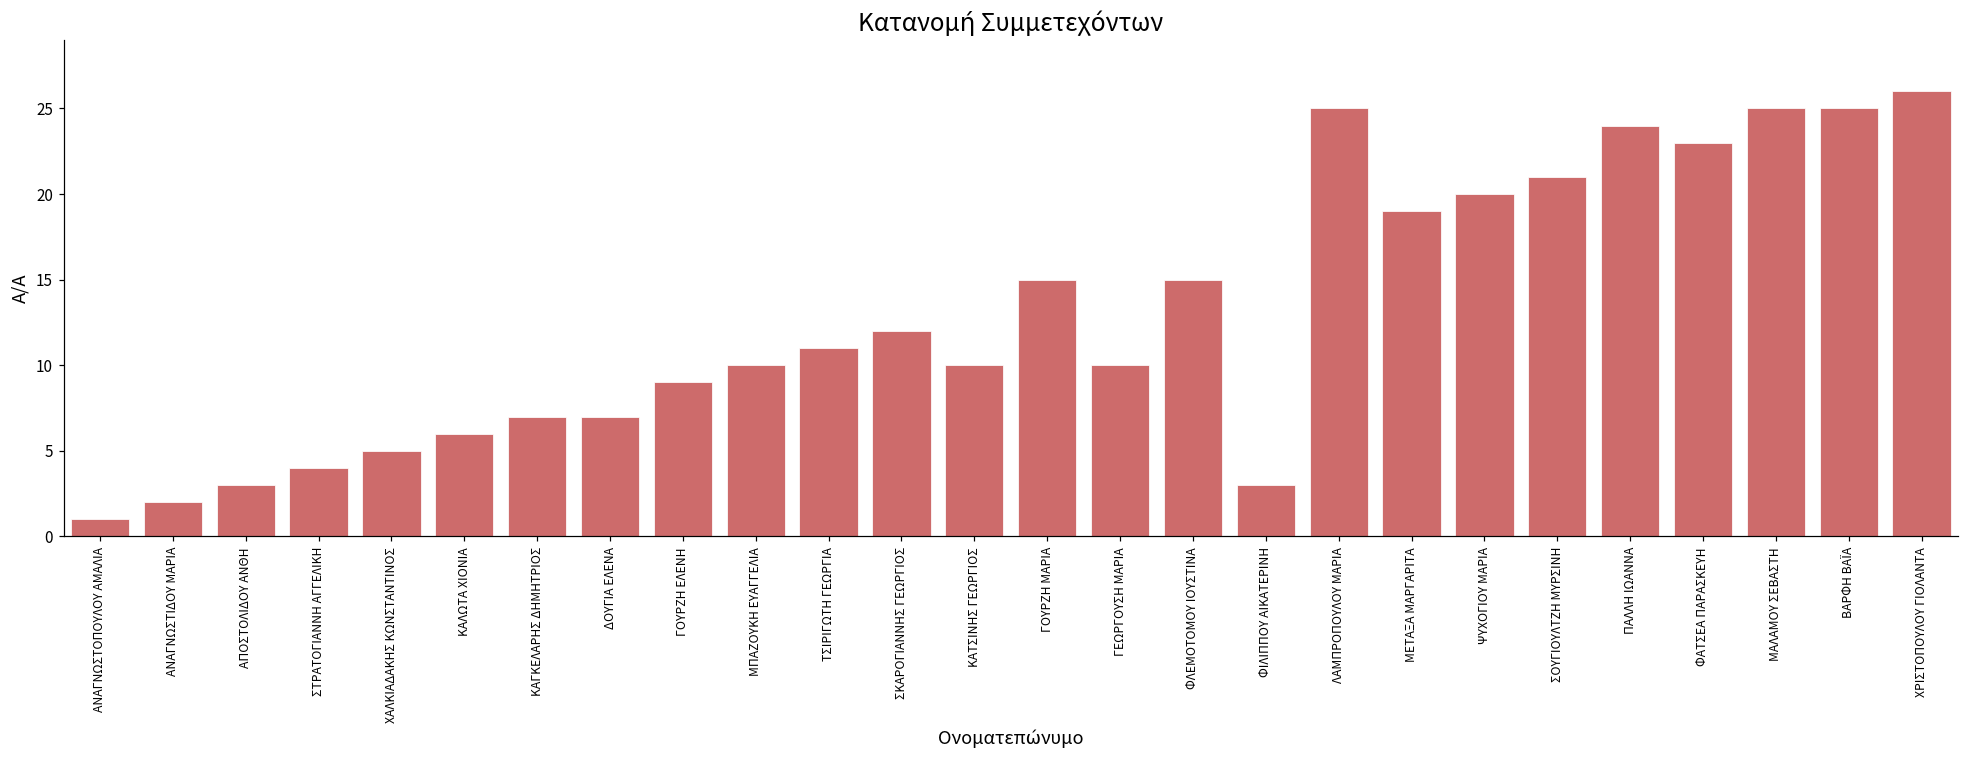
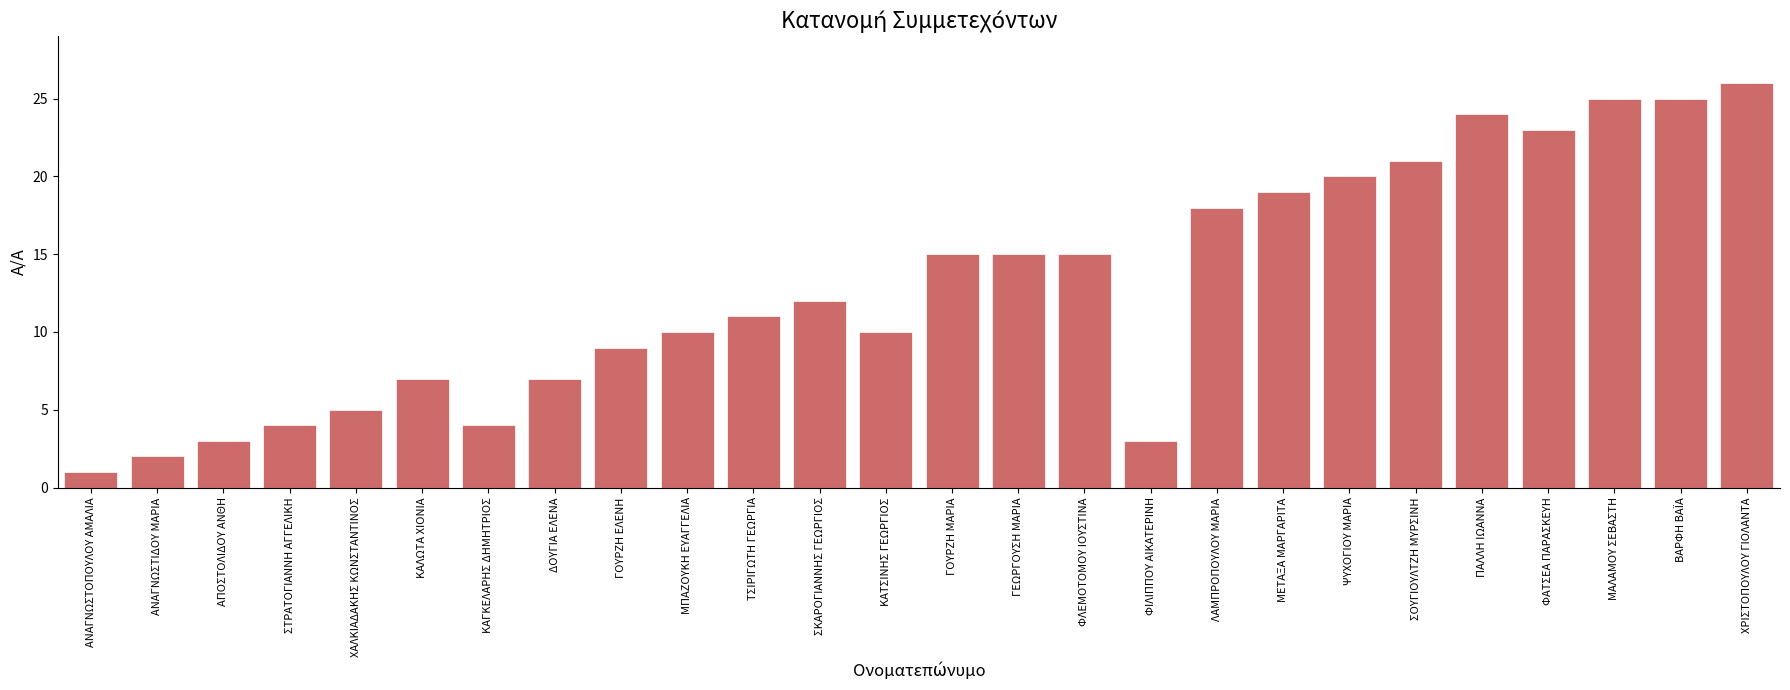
  {
    "ΑΝΑΓΝΩΣΤΟΠΟΥΛΟΥ ΑΜΑΛΙΑ": 1,
    "ΑΝΑΓΝΩΣΤΙΔΟΥ ΜΑΡΙΑ": 2,
    "ΑΠΟΣΤΟΛΙΔΟΥ ΑΝΘΗ": 3,
    "ΣΤΡΑΤΟΓΙΑΝΝΗ ΑΓΓΕΛΙΚΗ": 4,
    "ΧΑΛΚΙΑΔΑΚΗΣ ΚΩΝΣΤΑΝΤΙΝΟΣ": 5,
-   "ΚΑΛΩΤΑ ΧΙΟΝΙΑ": 6,
-   "ΚΑΓΚΕΛΑΡΗΣ ΔΗΜΗΤΡΙΟΣ": 7,
+   "ΚΑΛΩΤΑ ΧΙΟΝΙΑ": 7,
+   "ΚΑΓΚΕΛΑΡΗΣ ΔΗΜΗΤΡΙΟΣ": 4,
    "ΔΟΥΓΙΑ ΕΛΕΝΑ": 7,
    "ΓΟΥΡΖΗ ΕΛΕΝΗ": 9,
    "ΜΠΑΖΟΥΚΗ ΕΥΑΓΓΕΛΙΑ": 10,
    "ΤΣΙΡΙΓΩΤΗ ΓΕΩΡΓΙΑ": 11,
    "ΣΚΑΡΟΓΙΑΝΝΗΣ ΓΕΩΡΓΙΟΣ": 12,
    "ΚΑΤΣΙΝΗΣ ΓΕΩΡΓΙΟΣ": 10,
    "ΓΟΥΡΖΗ ΜΑΡΙΑ": 15,
-   "ΓΕΩΡΓΟΥΣΗ ΜΑΡΙΑ": 10,
+   "ΓΕΩΡΓΟΥΣΗ ΜΑΡΙΑ": 15,
    "ΦΛΕΜΟΤΟΜΟΥ ΙΟΥΣΤΙΝΑ": 15,
    "ΦΙΛΙΠΠΟΥ ΑΙΚΑΤΕΡΙΝΗ": 3,
-   "ΛΑΜΠΡΟΠΟΥΛΟΥ ΜΑΡΙΑ": 25,
+   "ΛΑΜΠΡΟΠΟΥΛΟΥ ΜΑΡΙΑ": 18,
    "ΜΕΤΑΞΑ ΜΑΡΓΑΡΙΤΑ": 19,
    "ΨΥΧΟΓΙΟΥ ΜΑΡΙΑ": 20,
    "ΣΟΥΓΙΟΥΛΤΖΗ ΜΥΡΣΙΝΗ": 21,
    "ΠΑΛΛΗ ΙΩΑΝΝΑ": 24,
    "ΦΑΤΣΕΑ ΠΑΡΑΣΚΕΥΗ": 23,
    "ΜΑΛΑΜΟΥ ΣΕΒΑΣΤΗ": 25,
    "ΒΑΡΦΗ ΒΑΪΑ": 25,
    "ΧΡΙΣΤΟΠΟΥΛΟΥ ΓΙΟΛΑΝΤΑ": 26
  }
